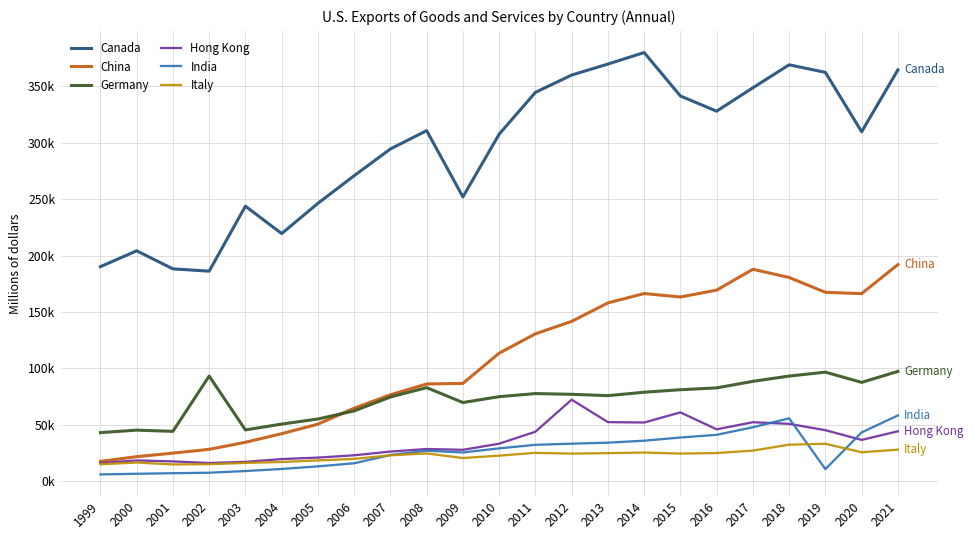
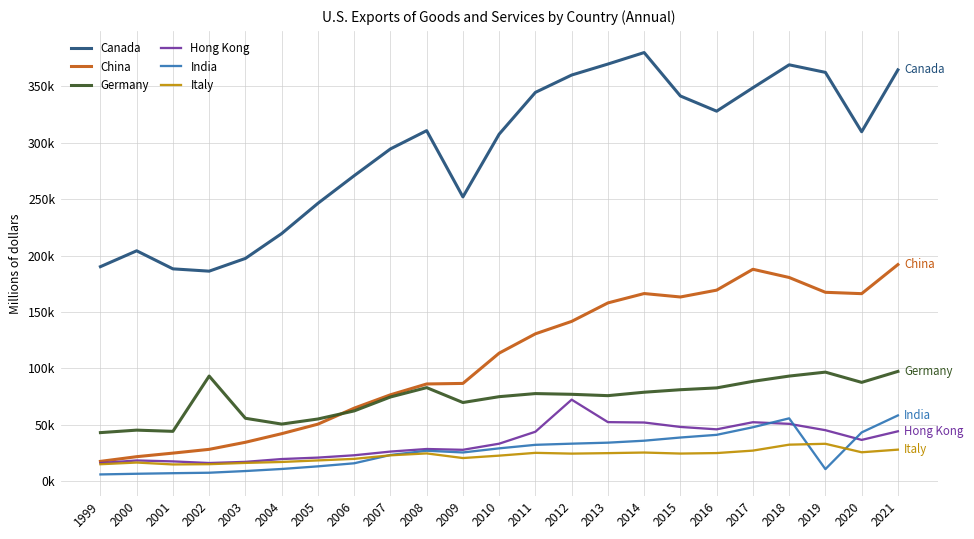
  {
    "Canada": {
      "1999": 190000,
      "2000": 204000,
      "2001": 188000,
      "2002": 186000,
-     "2003": 244000,
+     "2003": 197000,
      "2004": 220000,
      "2005": 246000,
      "2006": 271000,
      "2007": 294000,
      "2008": 311000,
      "2009": 252000,
      "2010": 308000,
      "2011": 345000,
      "2012": 360000,
      "2013": 370000,
      "2014": 380000,
      "2015": 341000,
      "2016": 328000,
      "2017": 349000,
      "2018": 369000,
      "2019": 362000,
      "2020": 310000,
      "2021": 365000
    },
    "Germany": {
      "1999": 43000,
      "2000": 45000,
      "2001": 44000,
      "2002": 93000,
-     "2003": 46000,
+     "2003": 56000,
      "2004": 51000,
      "2005": 55000,
      "2008": 83000,
      "2009": 70000,
      "2010": 75000,
      "2011": 78000,
      "2012": 77000,
      "2013": 76000,
      "2014": 79000,
      "2015": 81000,
      "2016": 83000,
      "2017": 89000,
      "2018": 93000,
      "2019": 97000,
      "2020": 88000,
      "2021": 97000
    },
    "Hong Kong": {
      "2001": 18000,
      "2004": 20000,
      "2005": 21000,
      "2006": 23000,
      "2007": 26000,
      "2010": 33000,
      "2011": 44000,
      "2012": 72000,
      "2013": 52000,
      "2014": 52000,
-     "2015": 61000,
+     "2015": 48000,
      "2016": 46000,
      "2017": 52000,
      "2018": 51000,
      "2019": 45000,
      "2020": 37000,
      "2021": 44000
    },
    "India": {
      "1999": 6000,
      "2000": 7000,
      "2001": 7000,
      "2002": 8000,
      "2003": 9000,
      "2004": 11000,
      "2005": 13000,
      "2006": 16000,
      "2010": 29000,
      "2011": 32000,
      "2012": 33000,
      "2013": 34000,
      "2014": 36000,
      "2015": 39000,
      "2016": 41000,
      "2017": 48000,
      "2018": 56000,
      "2019": 11000,
      "2020": 43000,
      "2021": 58000
    }
  }
